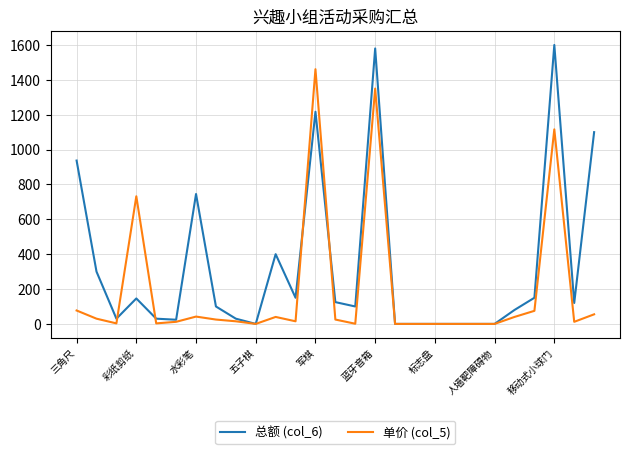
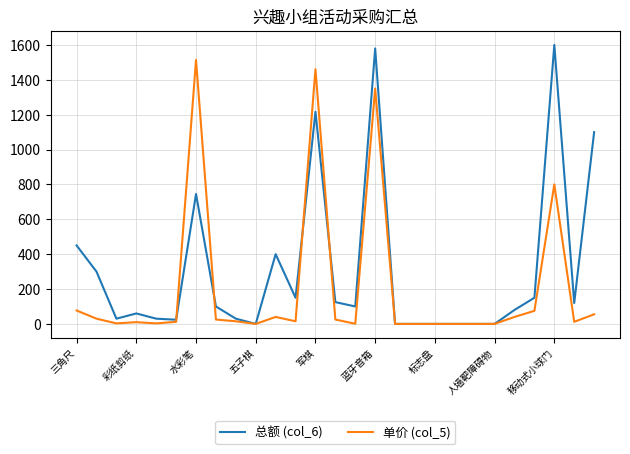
  {
    "总额 (col_6)": {
-     "三角尺": 940,
-     "彩纸剪纸": 150,
+     "三角尺": 450,
+     "彩纸剪纸": 60,
      "水彩笔": 750,
      "军棋": 1220,
      "蓝牙音箱": 1580,
      "移动式小球门": 1600
    },
    "单价 (col_5)": {
      "三角尺": 80,
-     "彩纸剪纸": 730,
-     "水彩笔": 40,
+     "彩纸剪纸": 10,
+     "水彩笔": 1510,
      "军棋": 1460,
      "蓝牙音箱": 1350,
-     "移动式小球门": 1120
+     "移动式小球门": 800
    }
  }
